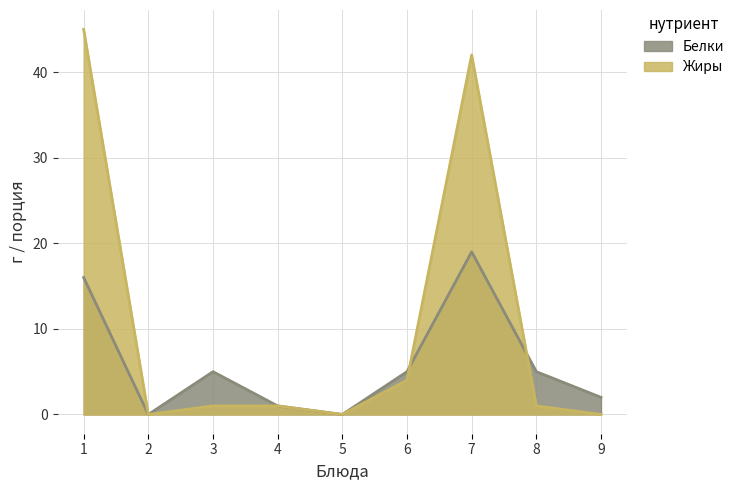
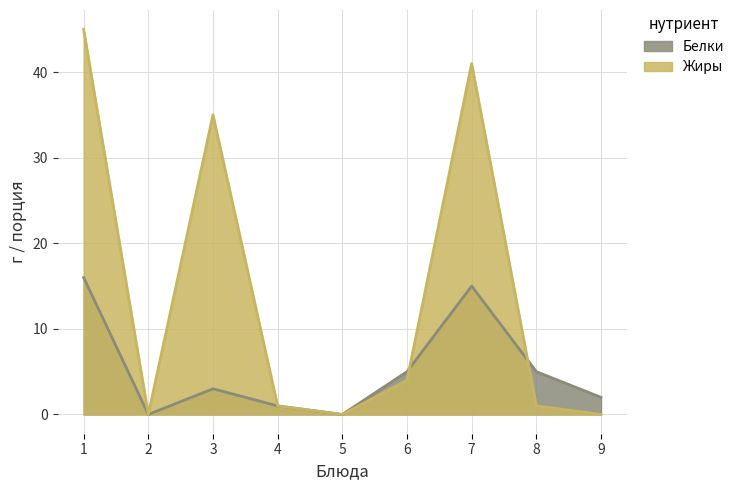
  {
    "Белки": {
      "1": 16,
-     "3": 5,
+     "3": 3,
      "6": 5,
-     "7": 19,
+     "7": 15,
      "8": 5,
      "9": 2
    },
    "Жиры": {
      "1": 45,
-     "3": 1,
+     "3": 35,
      "6": 4,
-     "7": 42,
+     "7": 41,
      "8": 1,
      "9": 0
    }
  }
